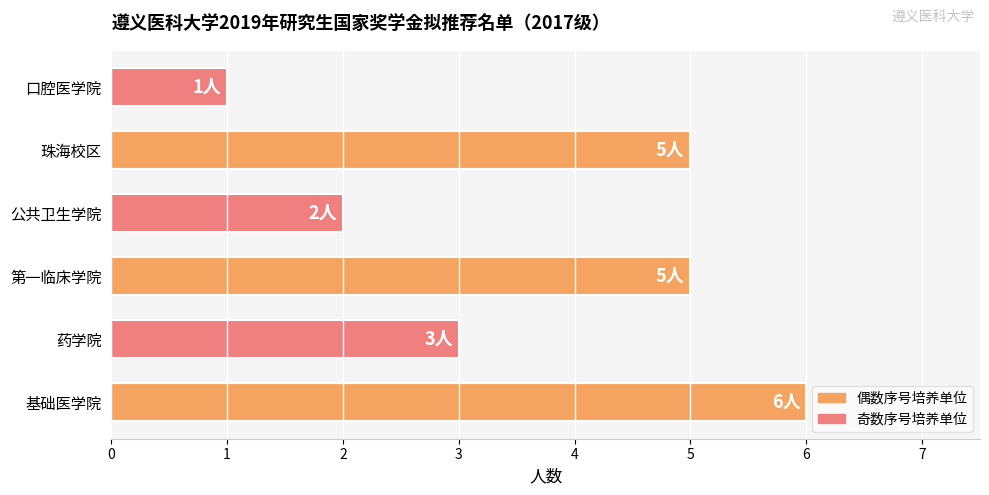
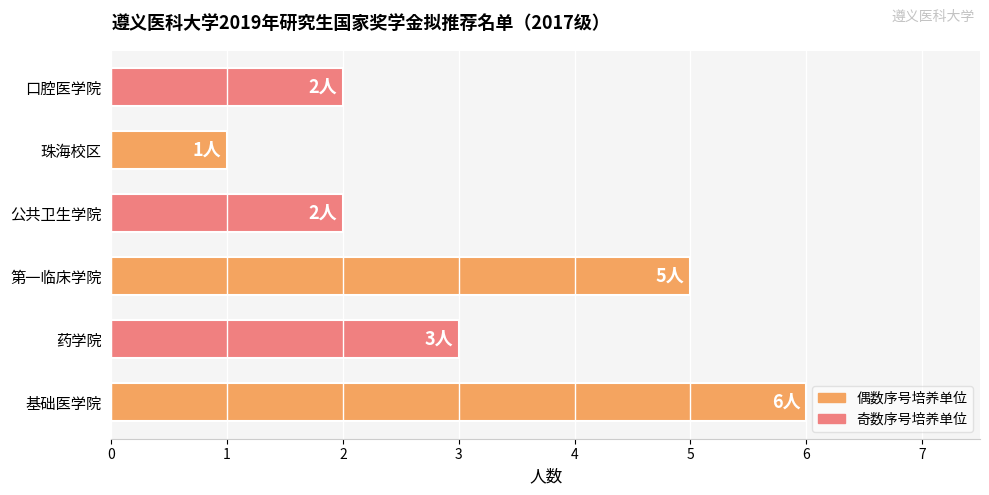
  {
-   "口腔医学院": "1人",
-   "珠海校区": "5人",
+   "口腔医学院": "2人",
+   "珠海校区": "1人",
    "公共卫生学院": "2人",
    "第一临床学院": "5人",
    "药学院": "3人",
    "基础医学院": "6人"
  }
